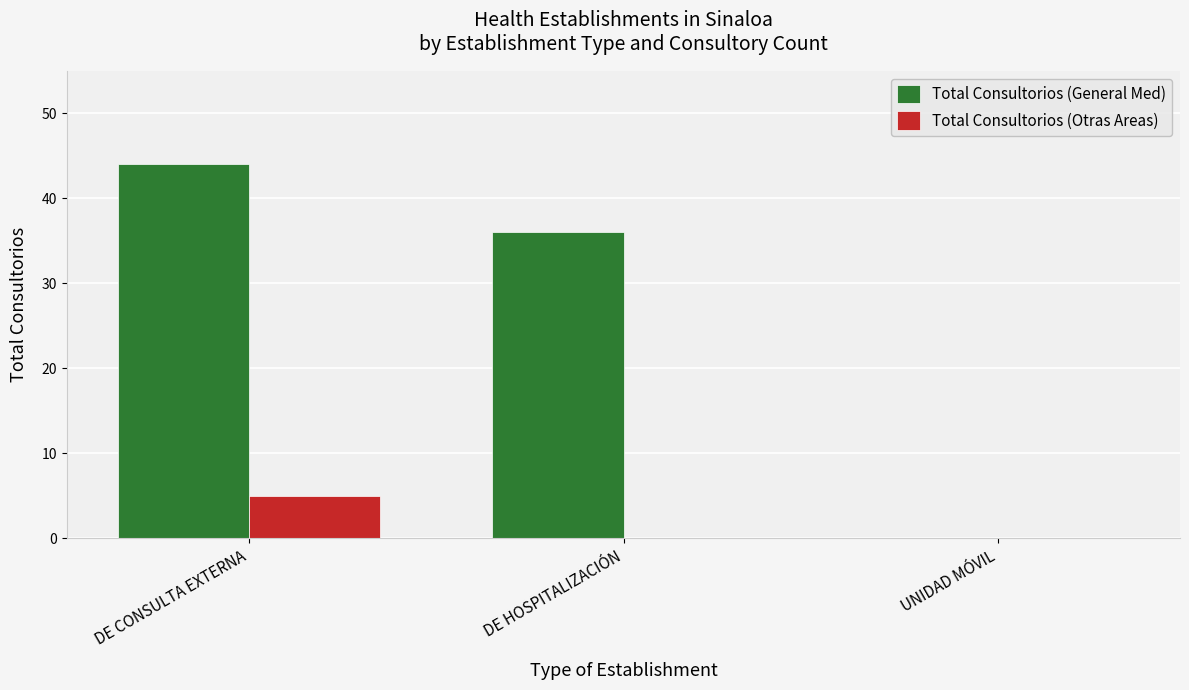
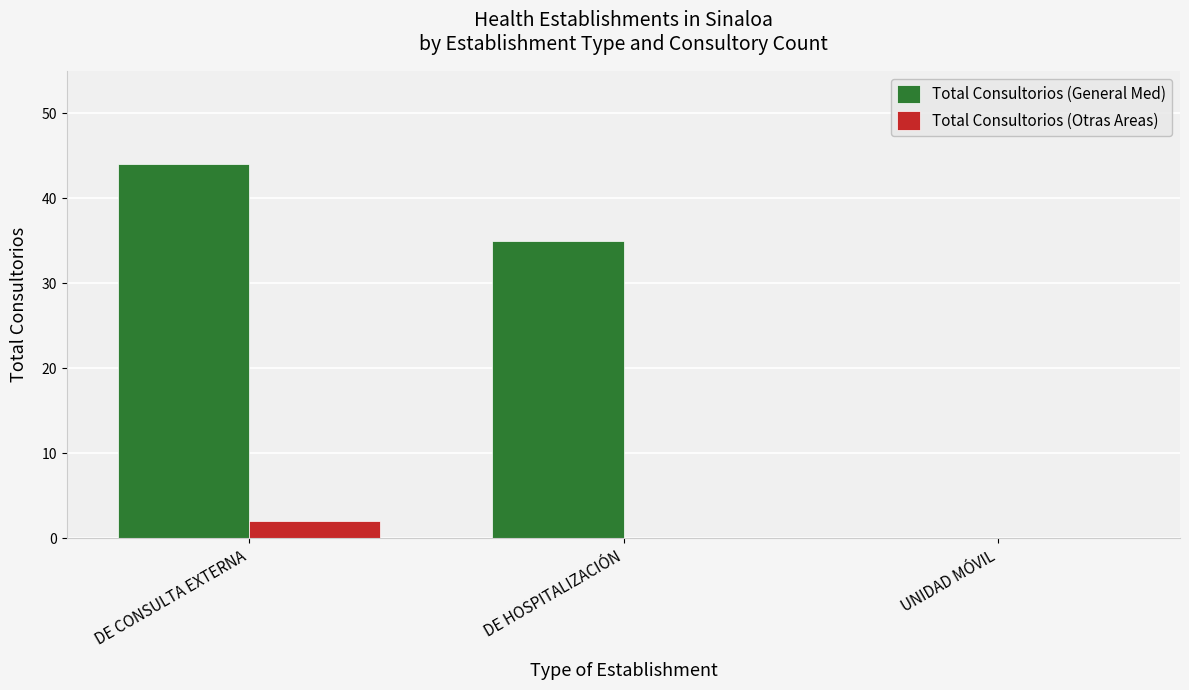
  {
    "Total Consultorios (General Med)": {
      "DE CONSULTA EXTERNA": 44,
-     "DE HOSPITALIZACIÓN": 36,
+     "DE HOSPITALIZACIÓN": 35,
      "UNIDAD MÓVIL": 0
    },
    "Total Consultorios (Otras Areas)": {
-     "DE CONSULTA EXTERNA": 5,
+     "DE CONSULTA EXTERNA": 2,
      "DE HOSPITALIZACIÓN": 0,
      "UNIDAD MÓVIL": 0
    }
  }
